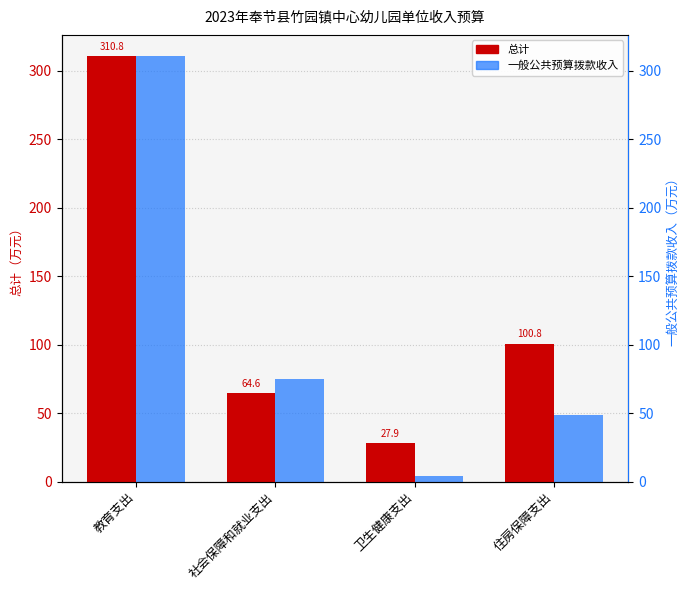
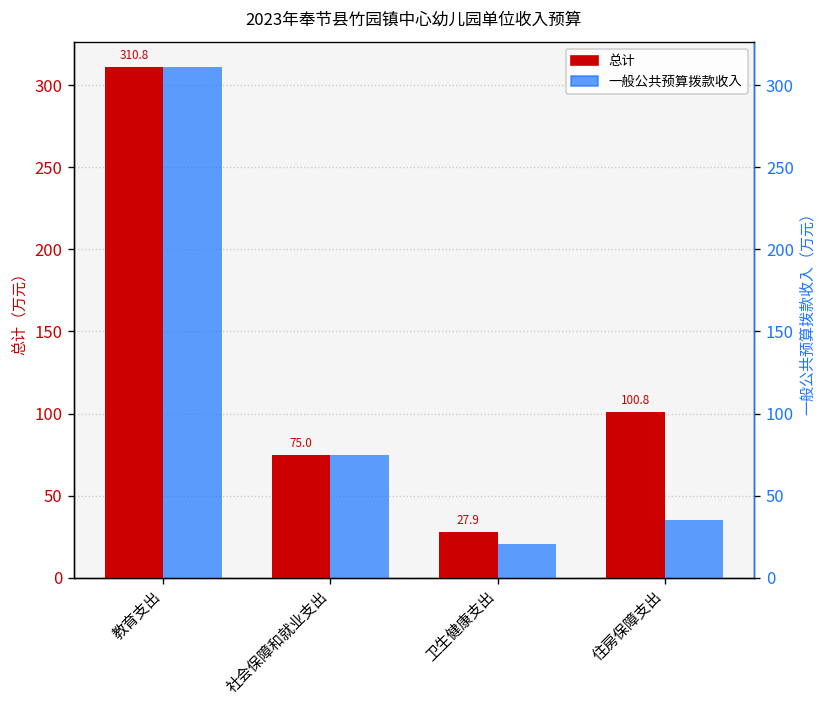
  {
    "总计": {
      "教育支出": 310.8,
-     "社会保障和就业支出": 64.6,
+     "社会保障和就业支出": 75.0,
      "卫生健康支出": 27.9,
      "住房保障支出": 100.8
    },
    "一般公共预算拨款收入": {
      "教育支出": 311,
      "社会保障和就业支出": 75,
-     "卫生健康支出": 4,
-     "住房保障支出": 49
+     "卫生健康支出": 20,
+     "住房保障支出": 35
    }
  }
